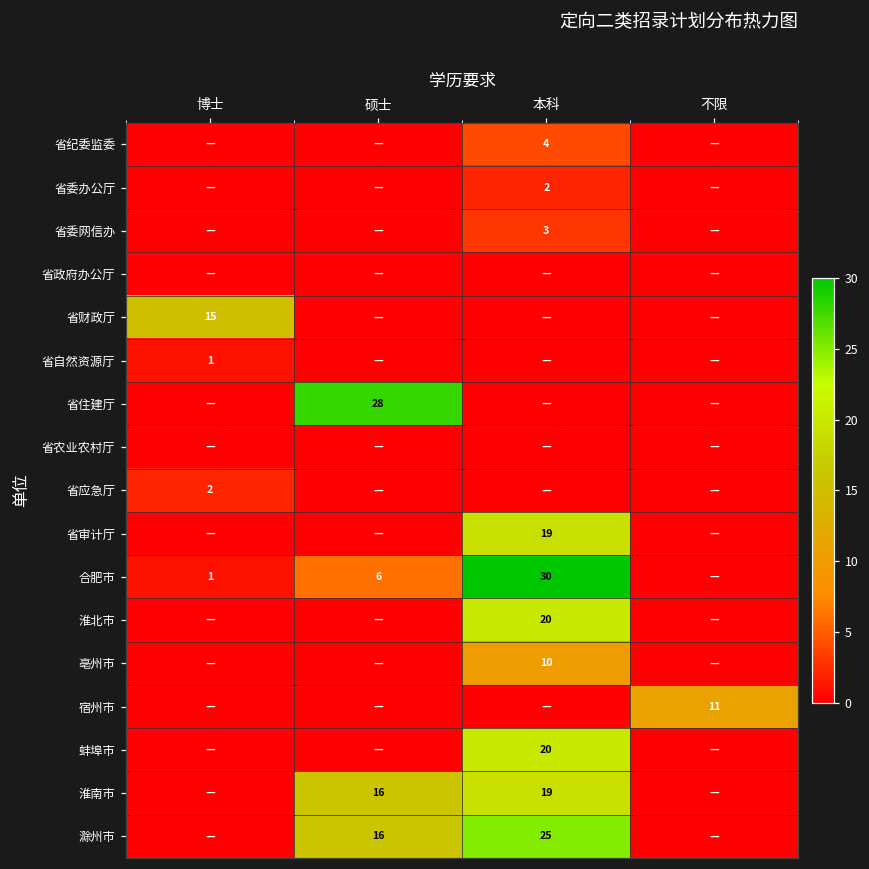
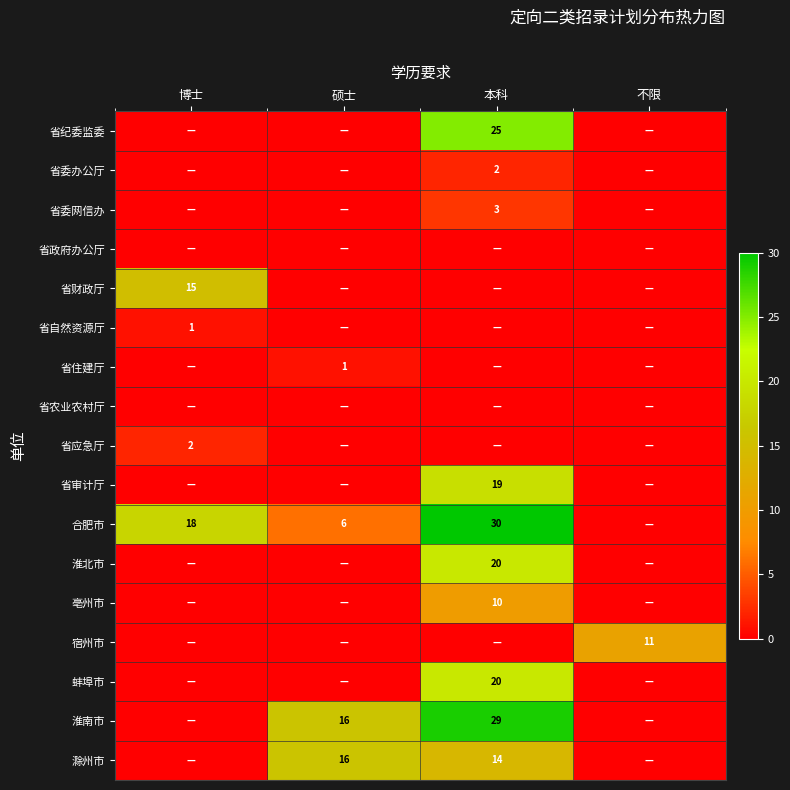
  {
    "省纪委监委": {
-     "本科": 4
+     "本科": 25
    },
    "省委办公厅": {
      "本科": 2
    },
    "省委网信办": {
      "本科": 3
    },
    "省财政厅": {
      "博士": 15
    },
    "省自然资源厅": {
      "博士": 1
    },
    "省住建厅": {
-     "硕士": 28
+     "硕士": 1
    },
    "省应急厅": {
      "博士": 2
    },
    "省审计厅": {
      "本科": 19
    },
    "合肥市": {
-     "博士": 1,
+     "博士": 18,
      "硕士": 6,
      "本科": 30
    },
    "淮北市": {
      "本科": 20
    },
    "亳州市": {
      "本科": 10
    },
    "宿州市": {
      "不限": 11
    },
    "蚌埠市": {
      "本科": 20
    },
    "淮南市": {
      "硕士": 16,
-     "本科": 19
+     "本科": 29
    },
    "滁州市": {
      "硕士": 16,
-     "本科": 25
+     "本科": 14
    }
  }
